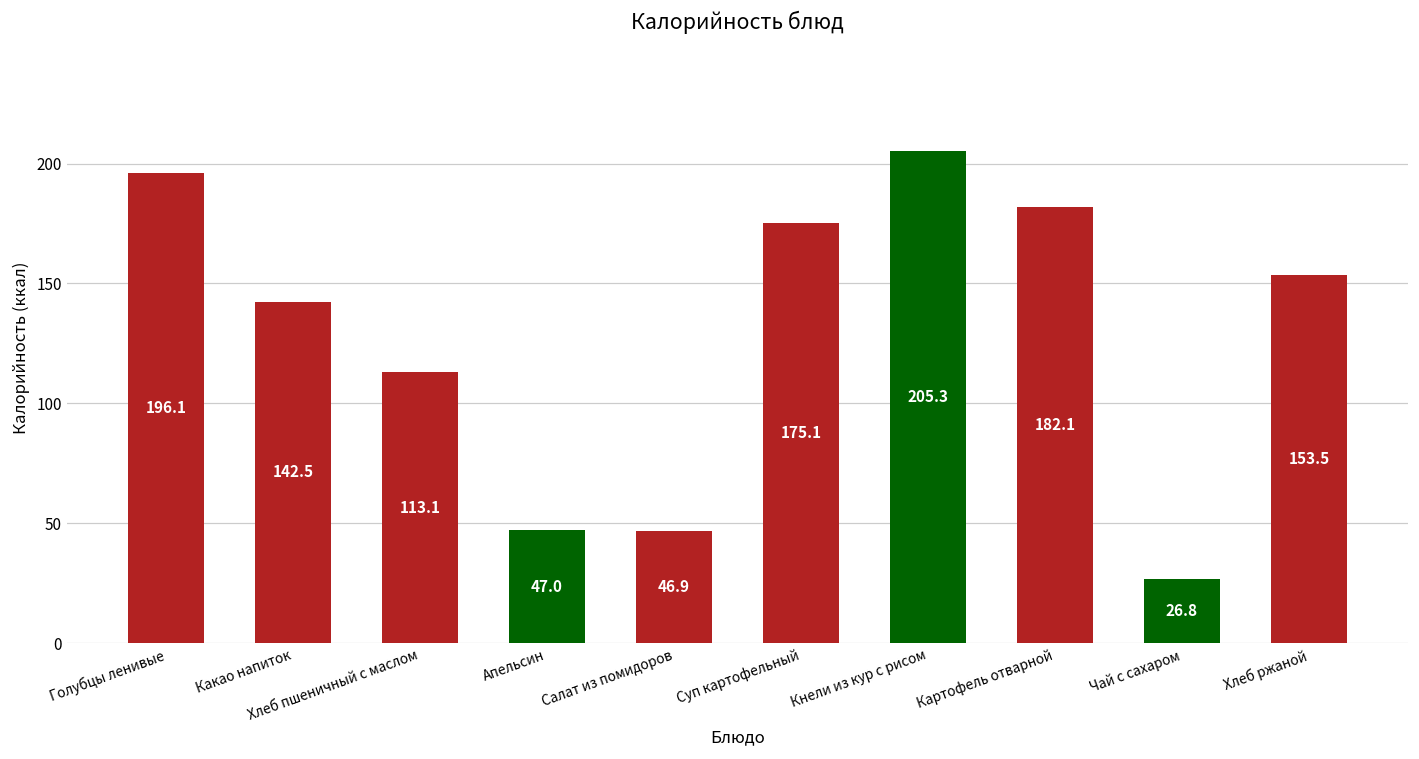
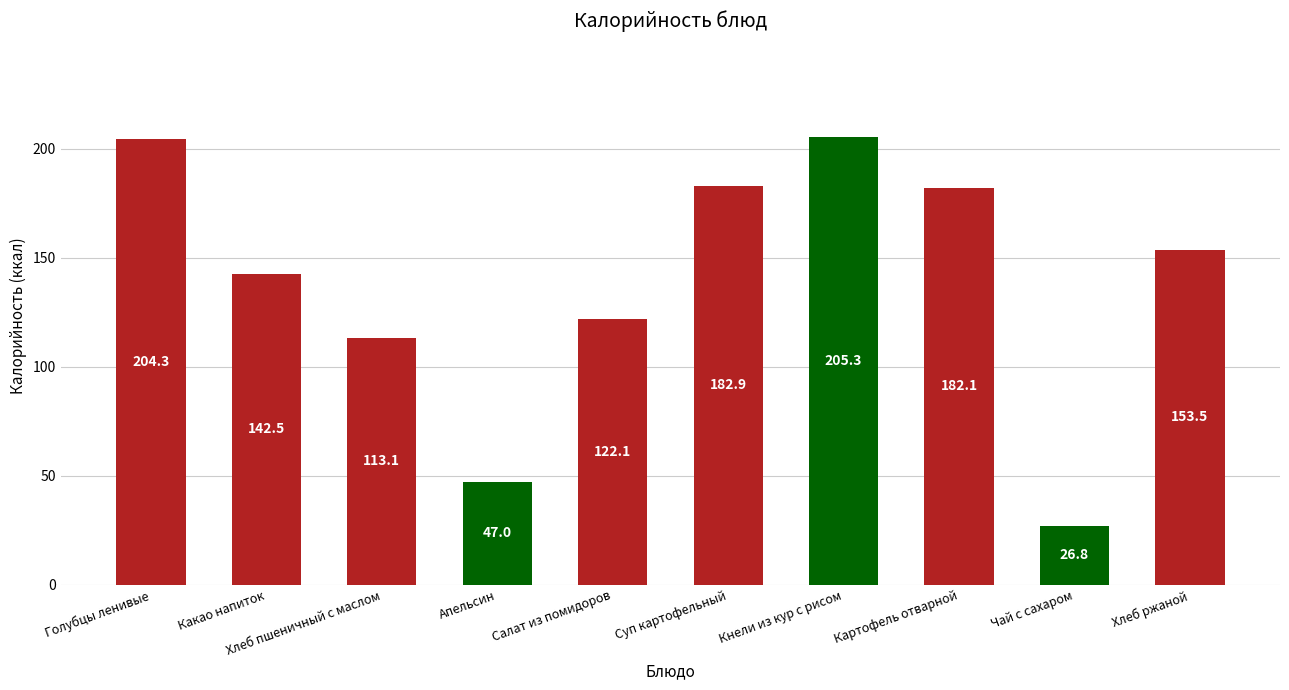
  {
-   "Голубцы ленивые": 196.1,
+   "Голубцы ленивые": 204.3,
    "Какао напиток": 142.5,
    "Хлеб пшеничный с маслом": 113.1,
    "Апельсин": 47.0,
-   "Салат из помидоров": 46.9,
-   "Суп картофельный": 175.1,
+   "Салат из помидоров": 122.1,
+   "Суп картофельный": 182.9,
    "Кнели из кур с рисом": 205.3,
    "Картофель отварной": 182.1,
    "Чай с сахаром": 26.8,
    "Хлеб ржаной": 153.5
  }
